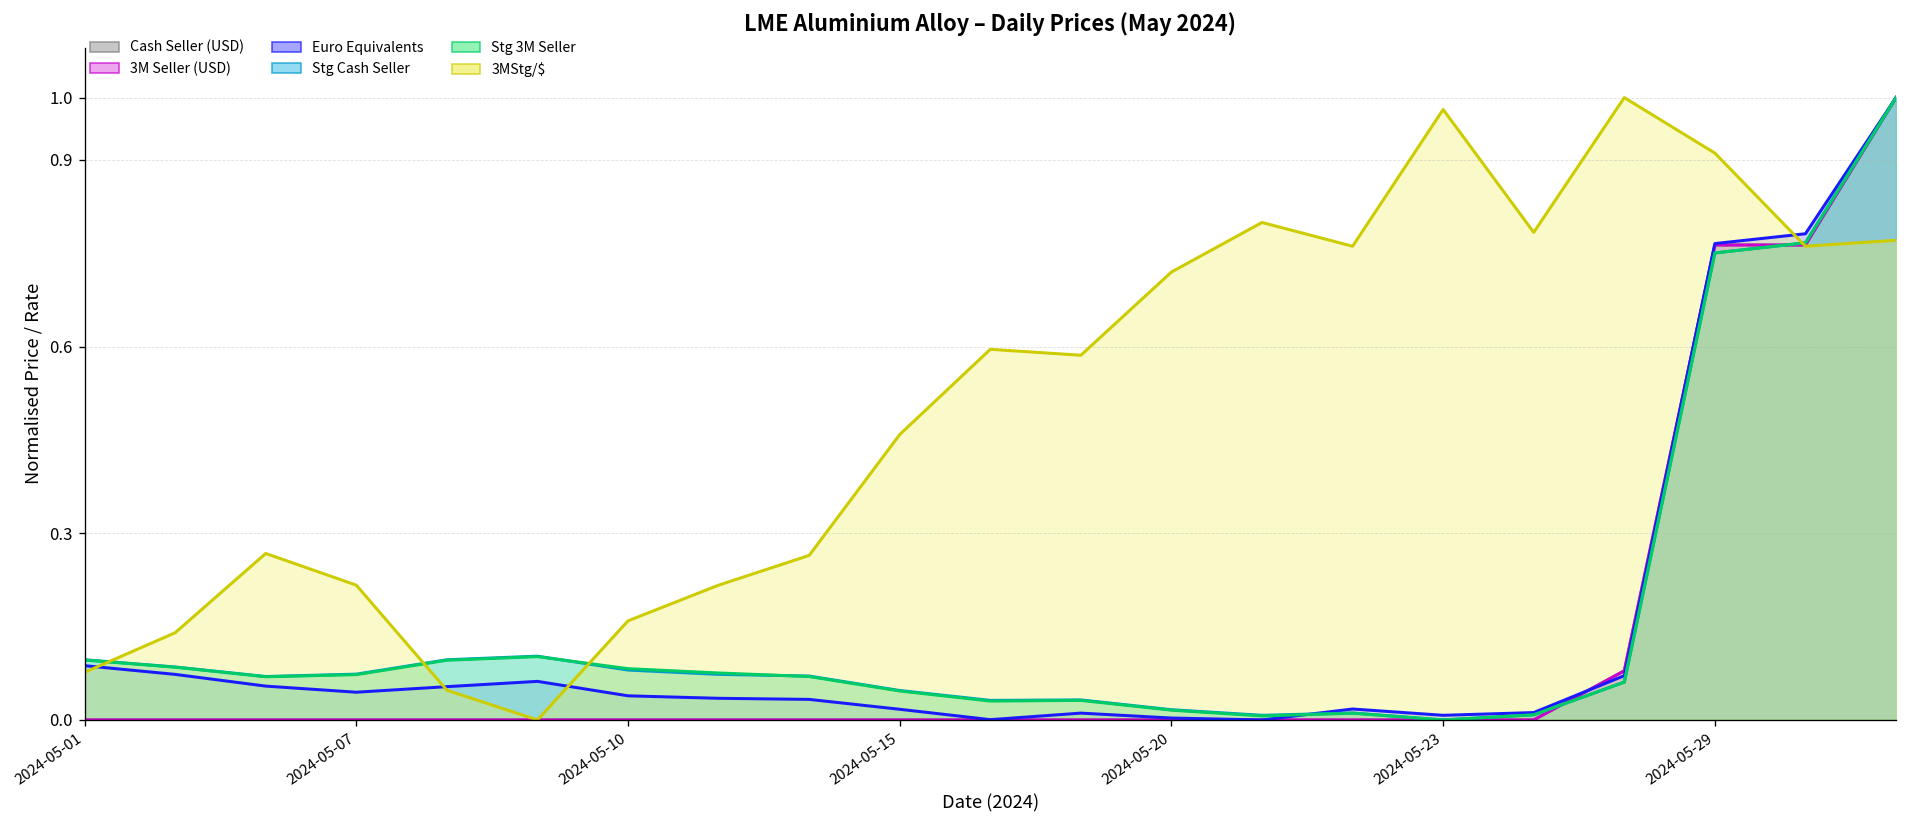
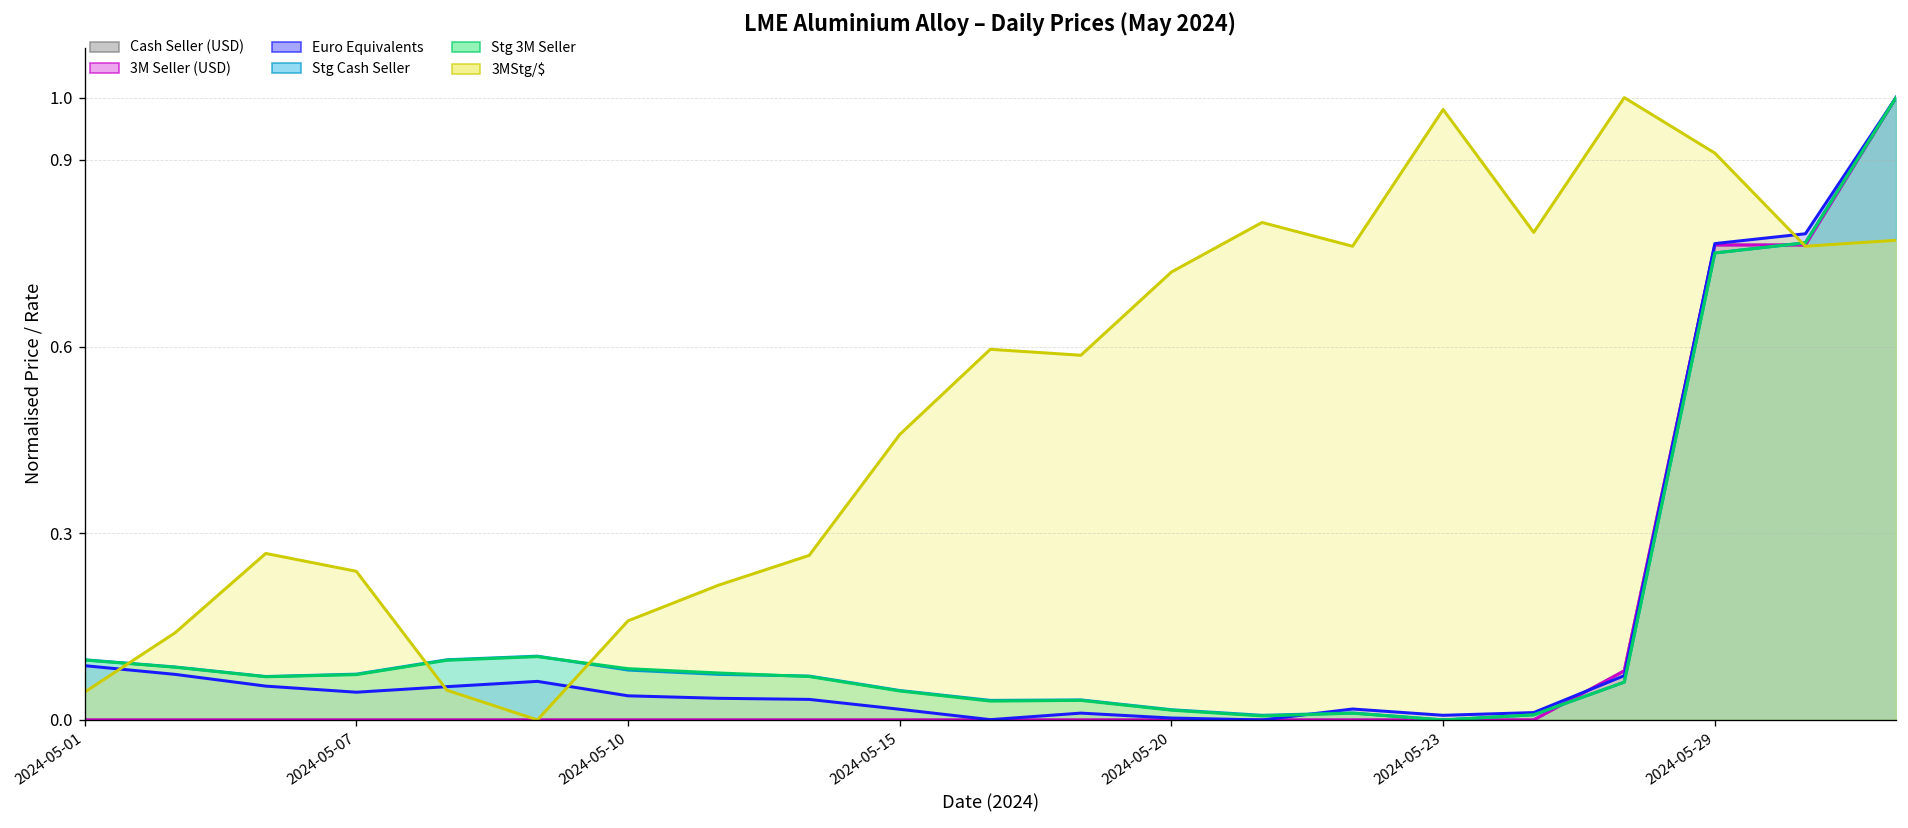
  {
    "3MStg/$": {
-     "2024-05-01": 0.08,
-     "2024-05-07": 0.22,
+     "2024-05-01": 0.04,
+     "2024-05-07": 0.24,
      "2024-05-10": 0.16,
      "2024-05-15": 0.46,
      "2024-05-20": 0.72,
      "2024-05-23": 0.98,
      "2024-05-29": 0.91
    }
  }
